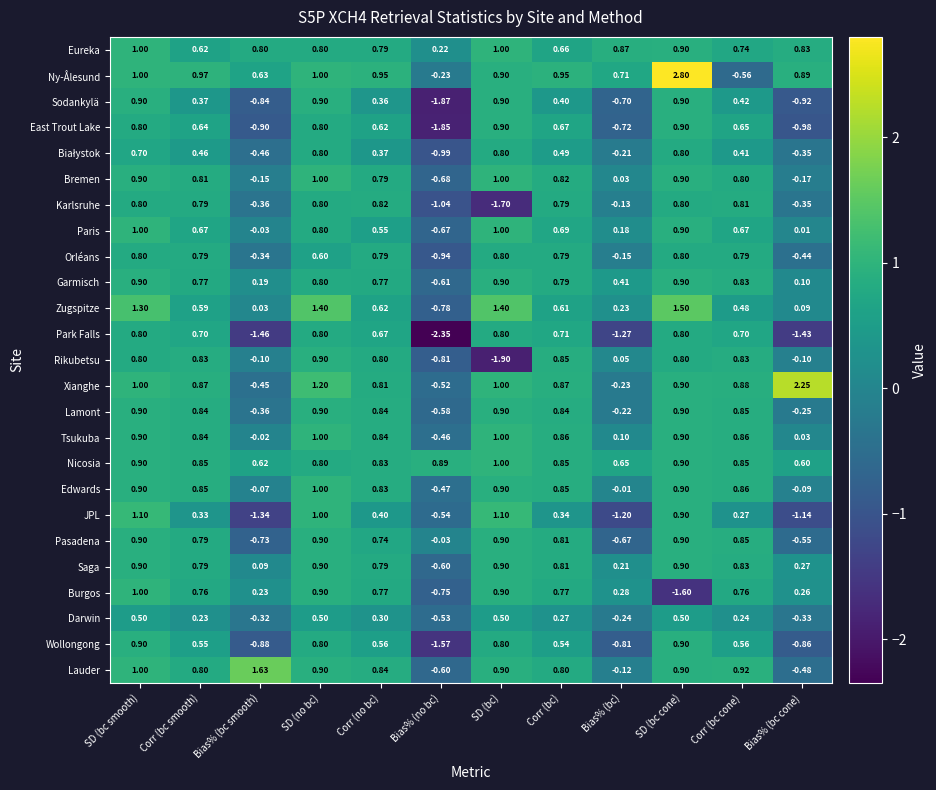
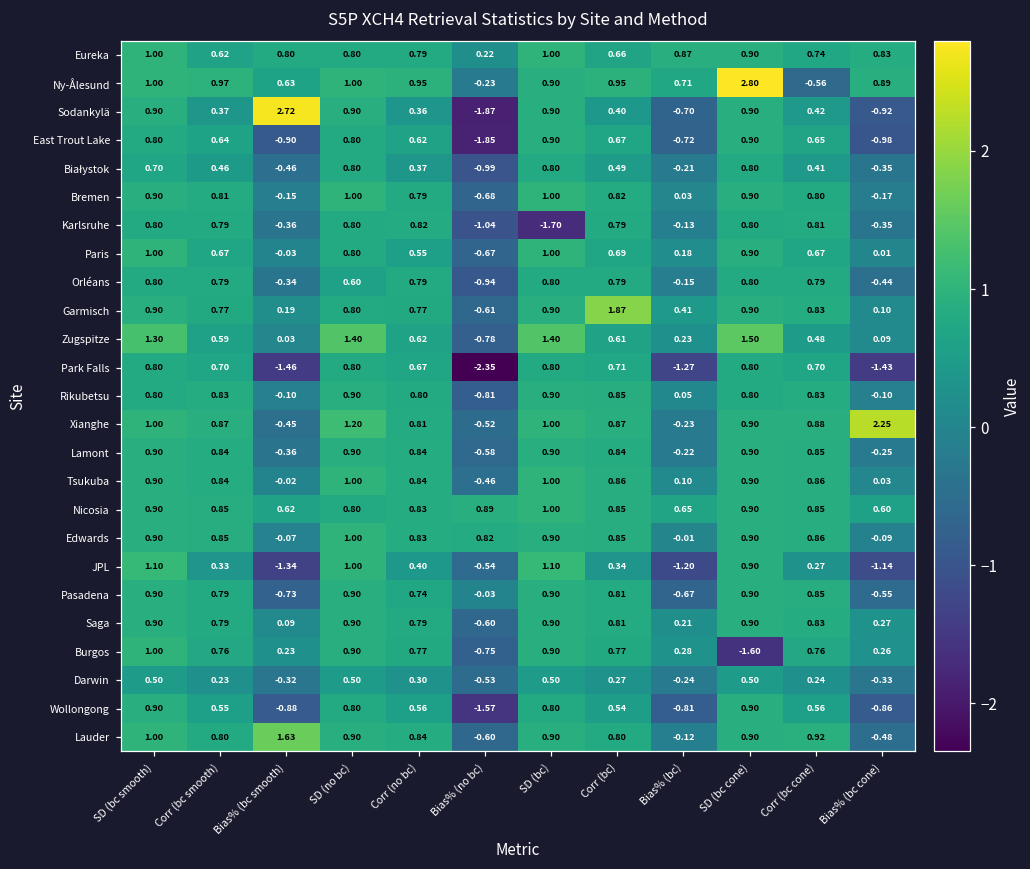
  {
    "Sodankylä": {
      "SD (bc smooth)": 0.90,
      "Corr (bc smooth)": 0.37,
-     "Bias% (bc smooth)": -0.84,
+     "Bias% (bc smooth)": 2.72,
      "SD (no bc)": 0.90,
      "Corr (no bc)": 0.36,
      "Bias% (no bc)": -1.87,
      "SD (bc)": 0.90,
      "Corr (bc)": 0.40,
      "Bias% (bc)": -0.70,
      "SD (bc cone)": 0.90,
      "Corr (bc cone)": 0.42,
      "Bias% (bc cone)": -0.92
    },
    "Garmisch": {
      "SD (bc smooth)": 0.90,
      "Corr (bc smooth)": 0.77,
      "Bias% (bc smooth)": 0.19,
      "SD (no bc)": 0.80,
      "Corr (no bc)": 0.77,
      "Bias% (no bc)": -0.61,
      "SD (bc)": 0.90,
-     "Corr (bc)": 0.79,
+     "Corr (bc)": 1.87,
      "Bias% (bc)": 0.41,
      "SD (bc cone)": 0.90,
      "Corr (bc cone)": 0.83,
      "Bias% (bc cone)": 0.10
    },
    "Rikubetsu": {
      "SD (bc smooth)": 0.80,
      "Corr (bc smooth)": 0.83,
      "Bias% (bc smooth)": -0.10,
      "SD (no bc)": 0.90,
      "Corr (no bc)": 0.80,
      "Bias% (no bc)": -0.81,
-     "SD (bc)": -1.90,
+     "SD (bc)": 0.90,
      "Corr (bc)": 0.85,
      "Bias% (bc)": 0.05,
      "SD (bc cone)": 0.80,
      "Corr (bc cone)": 0.83,
      "Bias% (bc cone)": -0.10
    },
    "Edwards": {
      "SD (bc smooth)": 0.90,
      "Corr (bc smooth)": 0.85,
      "Bias% (bc smooth)": -0.07,
      "SD (no bc)": 1.00,
      "Corr (no bc)": 0.83,
-     "Bias% (no bc)": -0.47,
+     "Bias% (no bc)": 0.82,
      "SD (bc)": 0.90,
      "Corr (bc)": 0.85,
      "Bias% (bc)": -0.01,
      "SD (bc cone)": 0.90,
      "Corr (bc cone)": 0.86,
      "Bias% (bc cone)": -0.09
    }
  }
